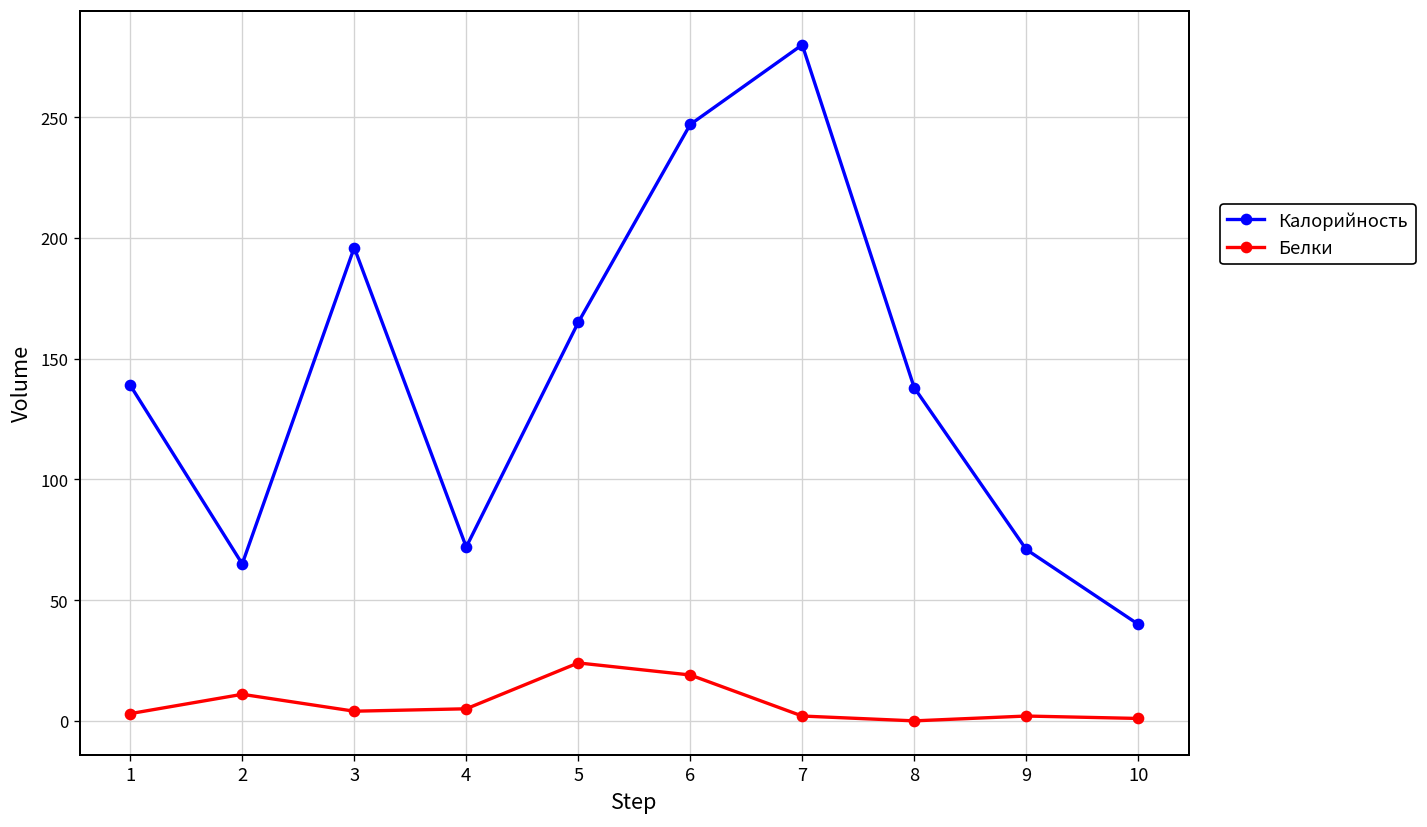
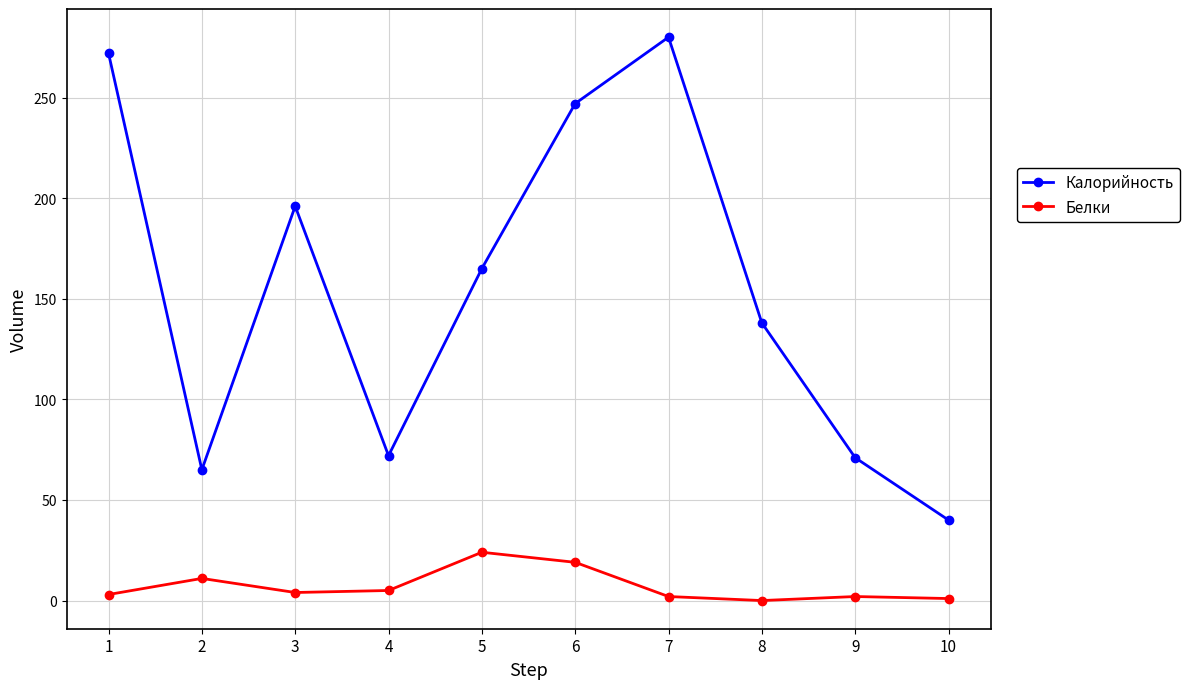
  {
    "Калорийность": {
-     "1": 139,
+     "1": 272,
      "2": 65,
      "3": 196,
      "4": 72,
      "5": 165,
      "6": 247,
      "7": 280,
      "8": 138,
      "9": 71,
      "10": 40
    },
    "Белки": {
      "1": 3,
      "2": 11,
      "3": 4,
      "4": 5,
      "5": 24,
      "6": 19,
      "7": 2,
      "8": 0,
      "9": 2,
      "10": 1
    }
  }
